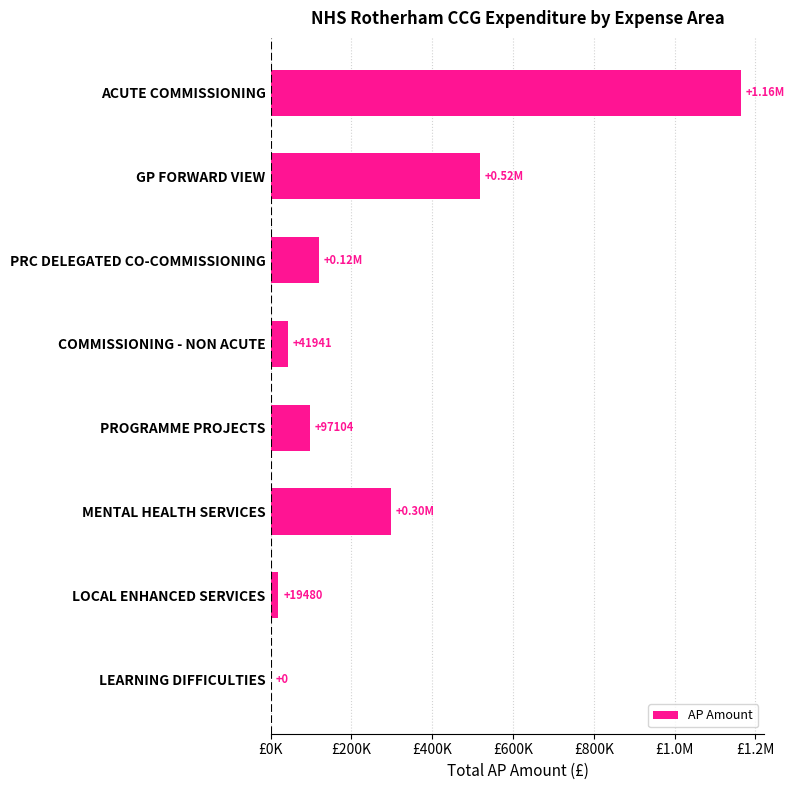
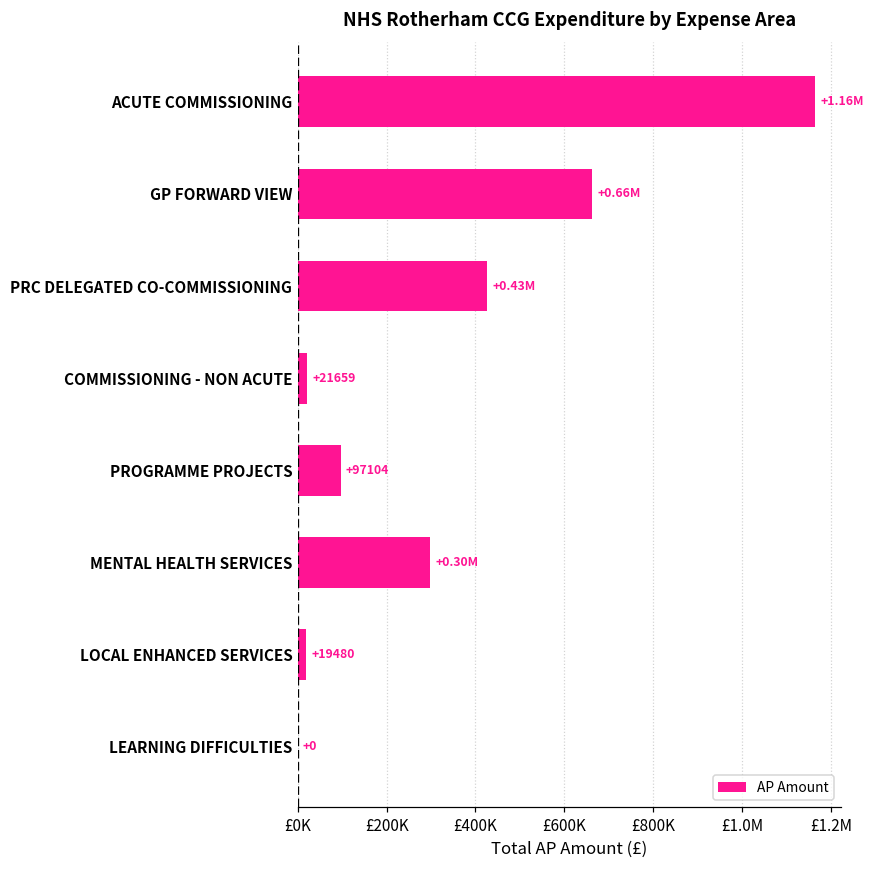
  {
    "ACUTE COMMISSIONING": "+1.16M",
-   "GP FORWARD VIEW": "+0.52M",
-   "PRC DELEGATED CO-COMMISSIONING": "+0.12M",
-   "COMMISSIONING - NON ACUTE": "+41941",
+   "GP FORWARD VIEW": "+0.66M",
+   "PRC DELEGATED CO-COMMISSIONING": "+0.43M",
+   "COMMISSIONING - NON ACUTE": "+21659",
    "PROGRAMME PROJECTS": "+97104",
    "MENTAL HEALTH SERVICES": "+0.30M",
    "LOCAL ENHANCED SERVICES": "+19480",
    "LEARNING DIFFICULTIES": "+0"
  }
